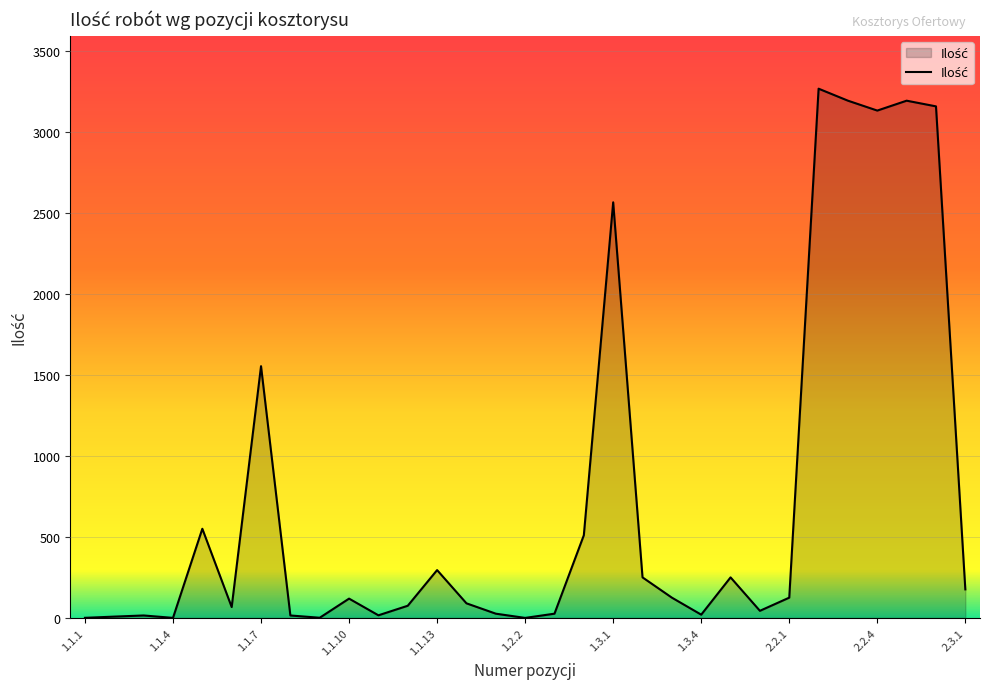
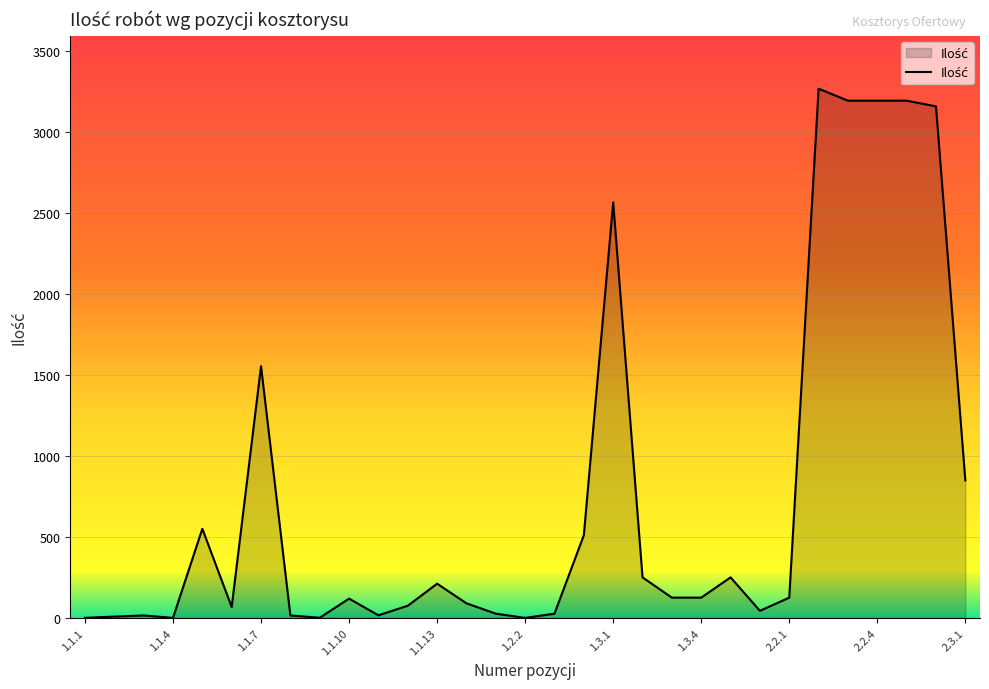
  {
    "1.1.1": 0,
    "1.1.4": 0,
    "1.1.7": 1550,
    "1.1.10": 120,
-   "1.1.13": 300,
+   "1.1.13": 210,
    "1.2.2": 0,
    "1.3.1": 2560,
-   "1.3.4": 20,
+   "1.3.4": 130,
    "2.2.1": 130,
-   "2.2.4": 3130,
-   "2.3.1": 180
+   "2.2.4": 3190,
+   "2.3.1": 850
  }
